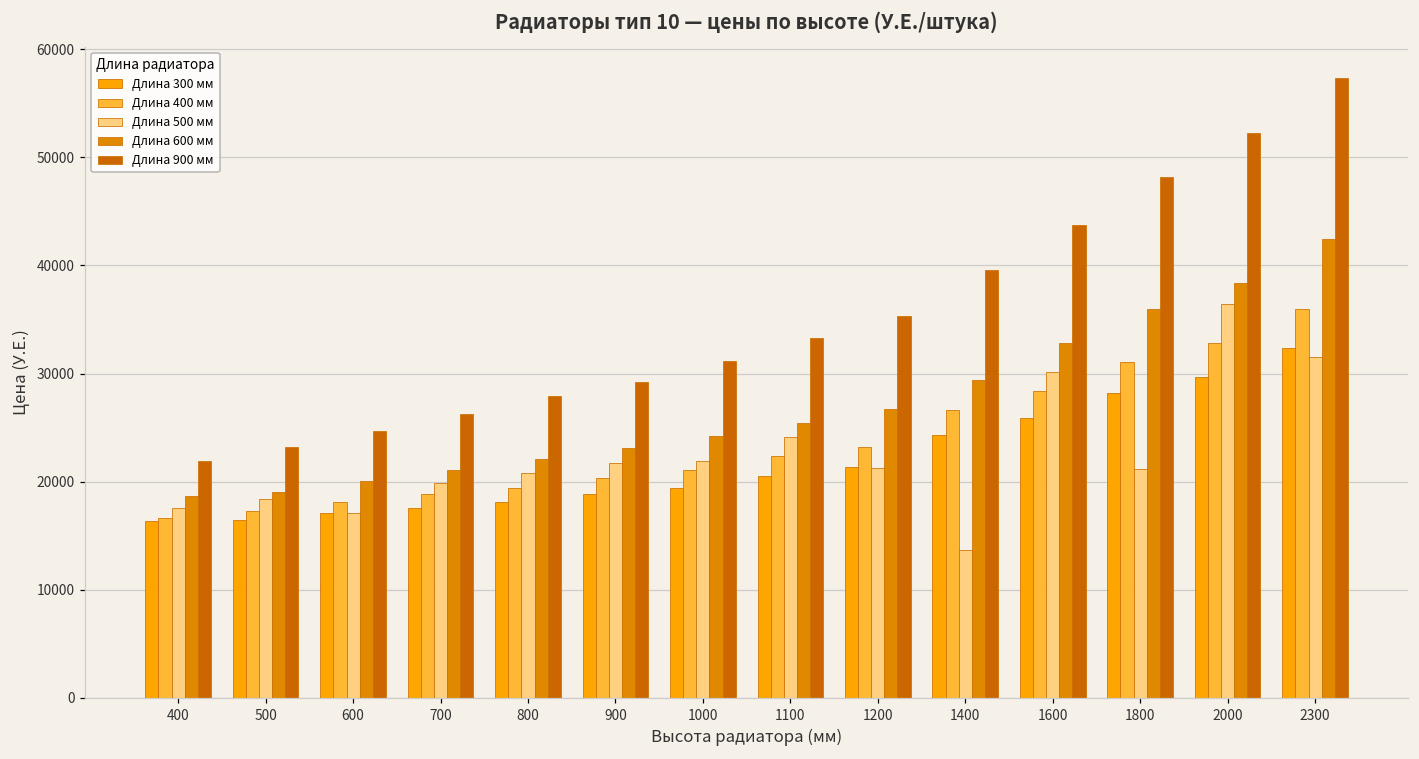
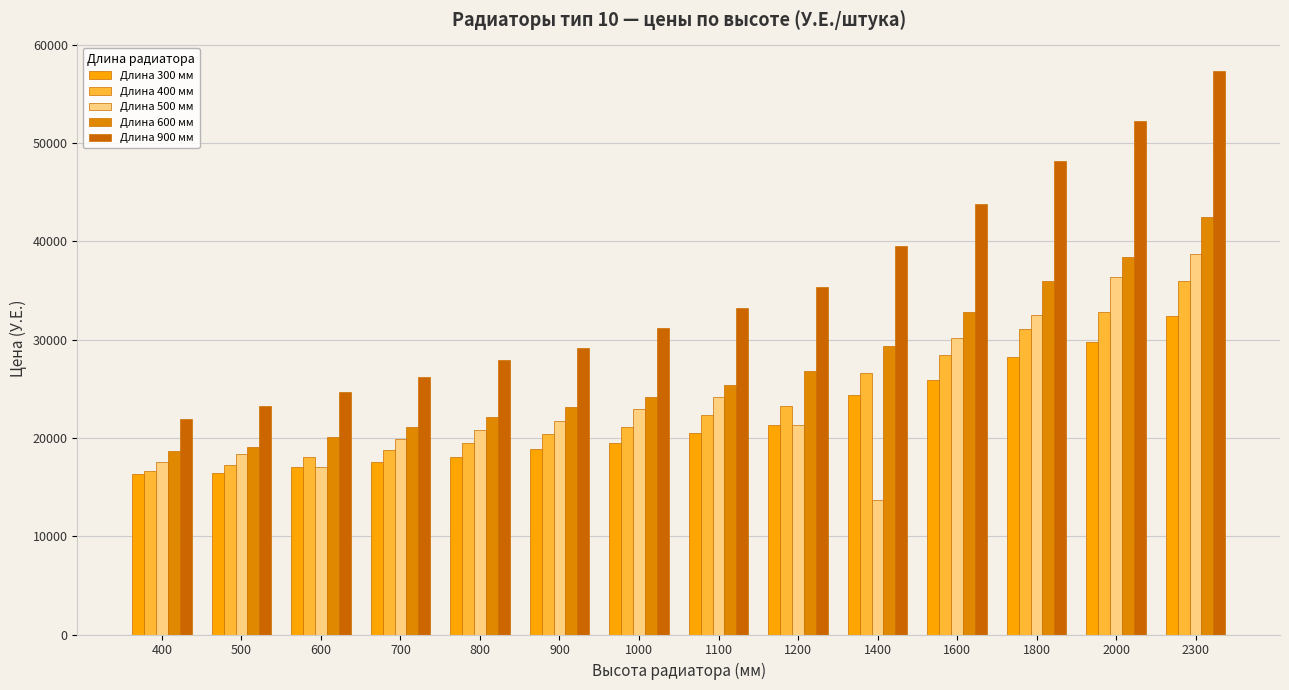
  {
    "Длина 500 мм": {
      "400": 18000,
      "500": 18000,
      "600": 17000,
      "700": 20000,
      "800": 21000,
      "900": 22000,
-     "1000": 22000,
+     "1000": 23000,
      "1100": 24000,
      "1200": 21000,
      "1400": 14000,
      "1600": 30000,
-     "1800": 21000,
+     "1800": 33000,
      "2000": 36000,
-     "2300": 32000
+     "2300": 39000
    }
  }
